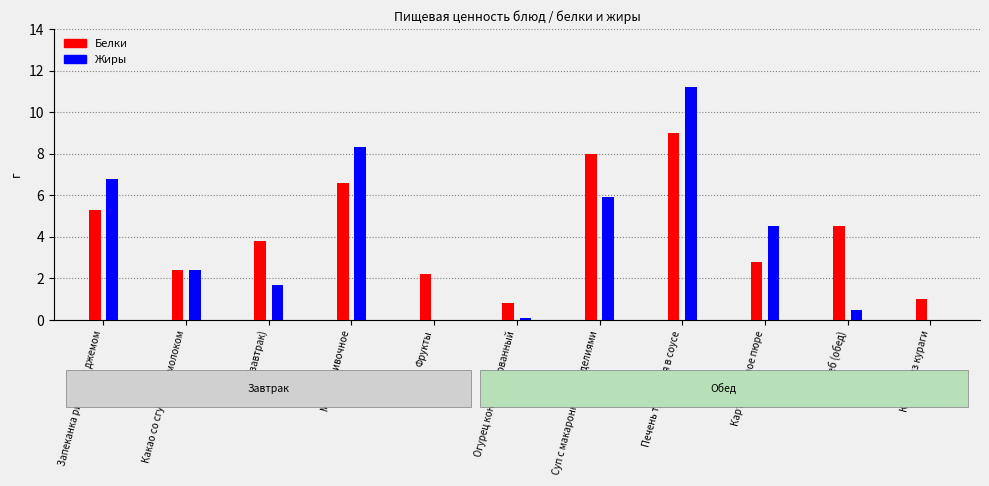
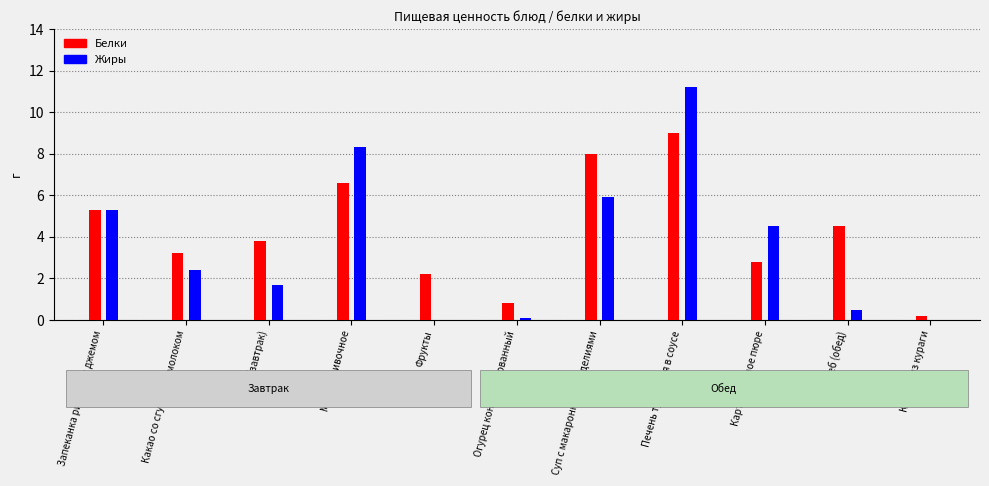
  {
    "Белки": {
      "Запеканка рисовая с джемом": 5.3,
-     "Какао со сгущеным молоком": 2.4,
+     "Какао со сгущеным молоком": 3.2,
      "Хлеб (завтрак)": 3.8,
      "Масло сливочное": 6.6,
      "Фрукты": 2.2,
      "Огурец консервированный": 0.8,
      "Суп с макаронными изделиями": 8.0,
      "Печень тушенная в соусе": 9.0,
      "Картофельное пюре": 2.8,
      "Хлеб (обед)": 4.5,
-     "Компот из кураги": 1.0
+     "Компот из кураги": 0.2
    },
    "Жиры": {
-     "Запеканка рисовая с джемом": 6.8,
+     "Запеканка рисовая с джемом": 5.3,
      "Какао со сгущеным молоком": 2.4,
      "Хлеб (завтрак)": 1.7,
      "Масло сливочное": 8.3,
      "Фрукты": 0.0,
      "Суп с макаронными изделиями": 5.9,
      "Печень тушенная в соусе": 11.2,
      "Картофельное пюре": 4.5,
      "Хлеб (обед)": 0.5,
      "Компот из кураги": 0.0
    }
  }
